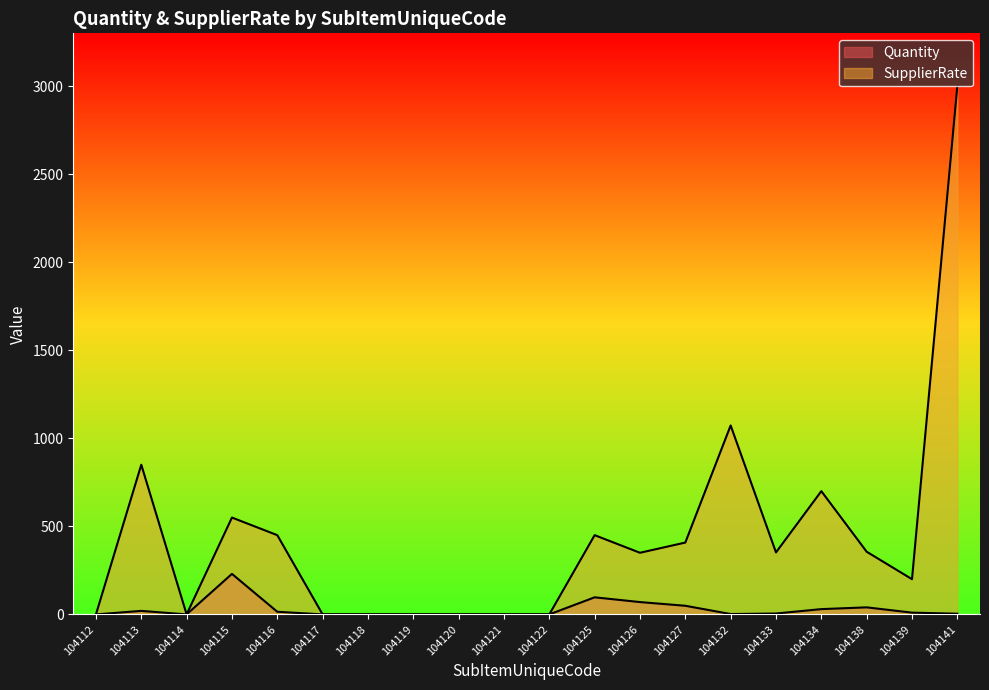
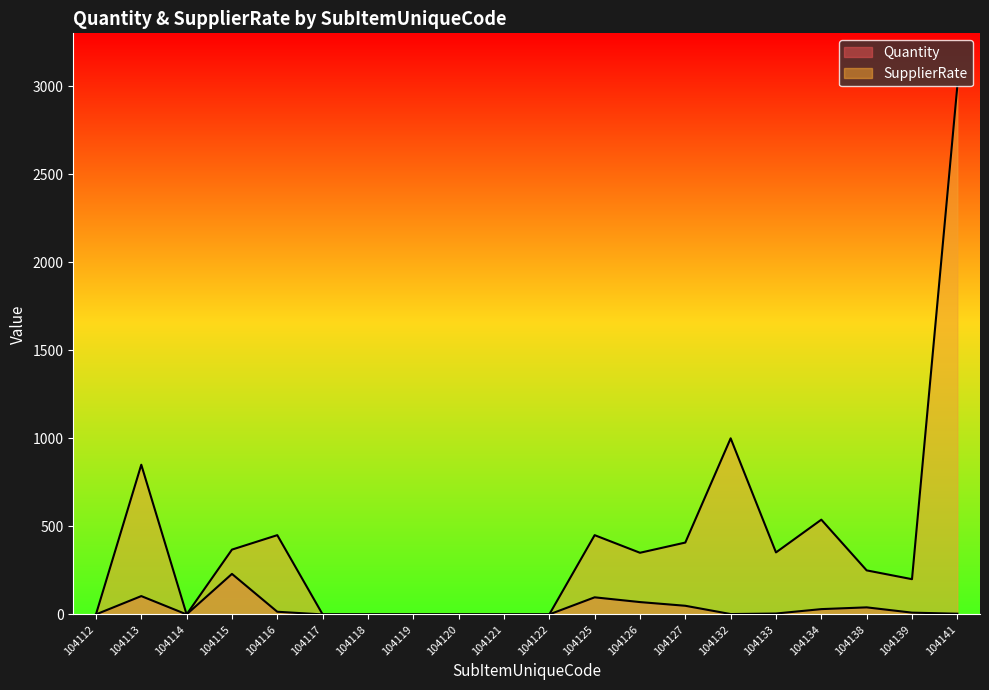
  {
    "Quantity": {
-     "104113": 20,
+     "104113": 100,
      "104115": 230,
      "104116": 20,
      "104125": 100,
      "104126": 70,
      "104127": 50,
      "104132": 0,
      "104133": 10,
      "104134": 30,
      "104138": 40,
      "104139": 10,
      "104141": 0
    },
    "SupplierRate": {
      "104113": 850,
-     "104115": 550,
+     "104115": 370,
      "104116": 450,
      "104125": 450,
      "104126": 350,
      "104127": 410,
-     "104132": 1070,
+     "104132": 1000,
      "104133": 350,
-     "104134": 700,
-     "104138": 360,
+     "104134": 540,
+     "104138": 250,
      "104139": 200
    }
  }
